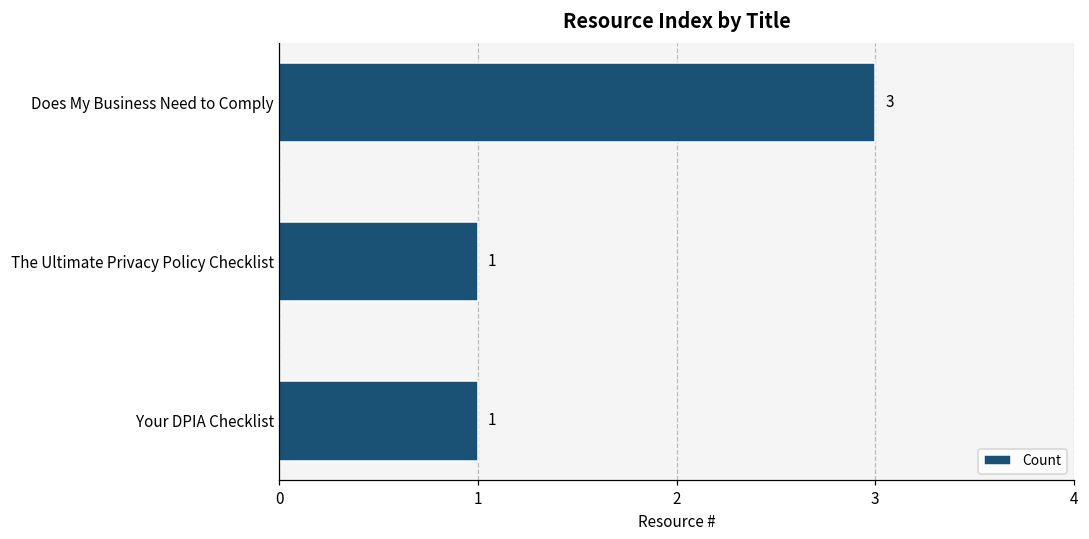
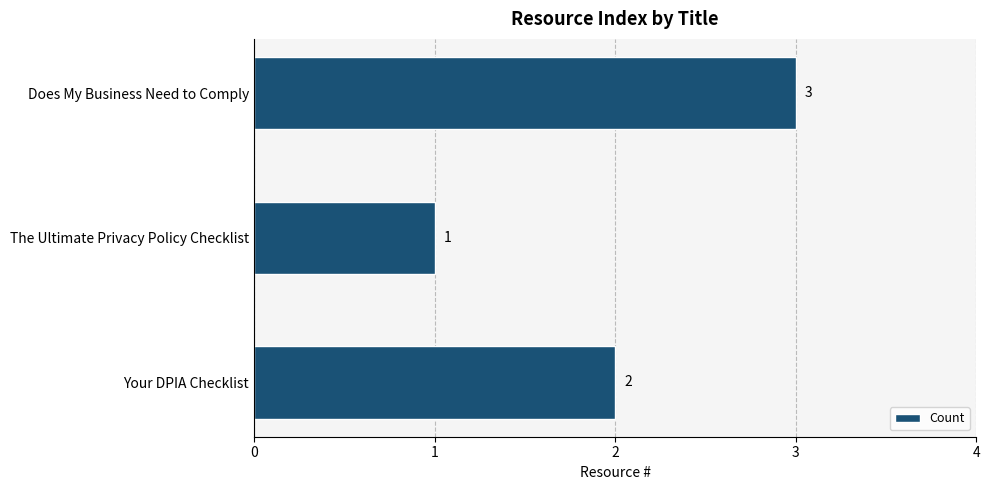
  {
    "Does My Business Need to Comply": 3,
    "The Ultimate Privacy Policy Checklist": 1,
-   "Your DPIA Checklist": 1
+   "Your DPIA Checklist": 2
  }
